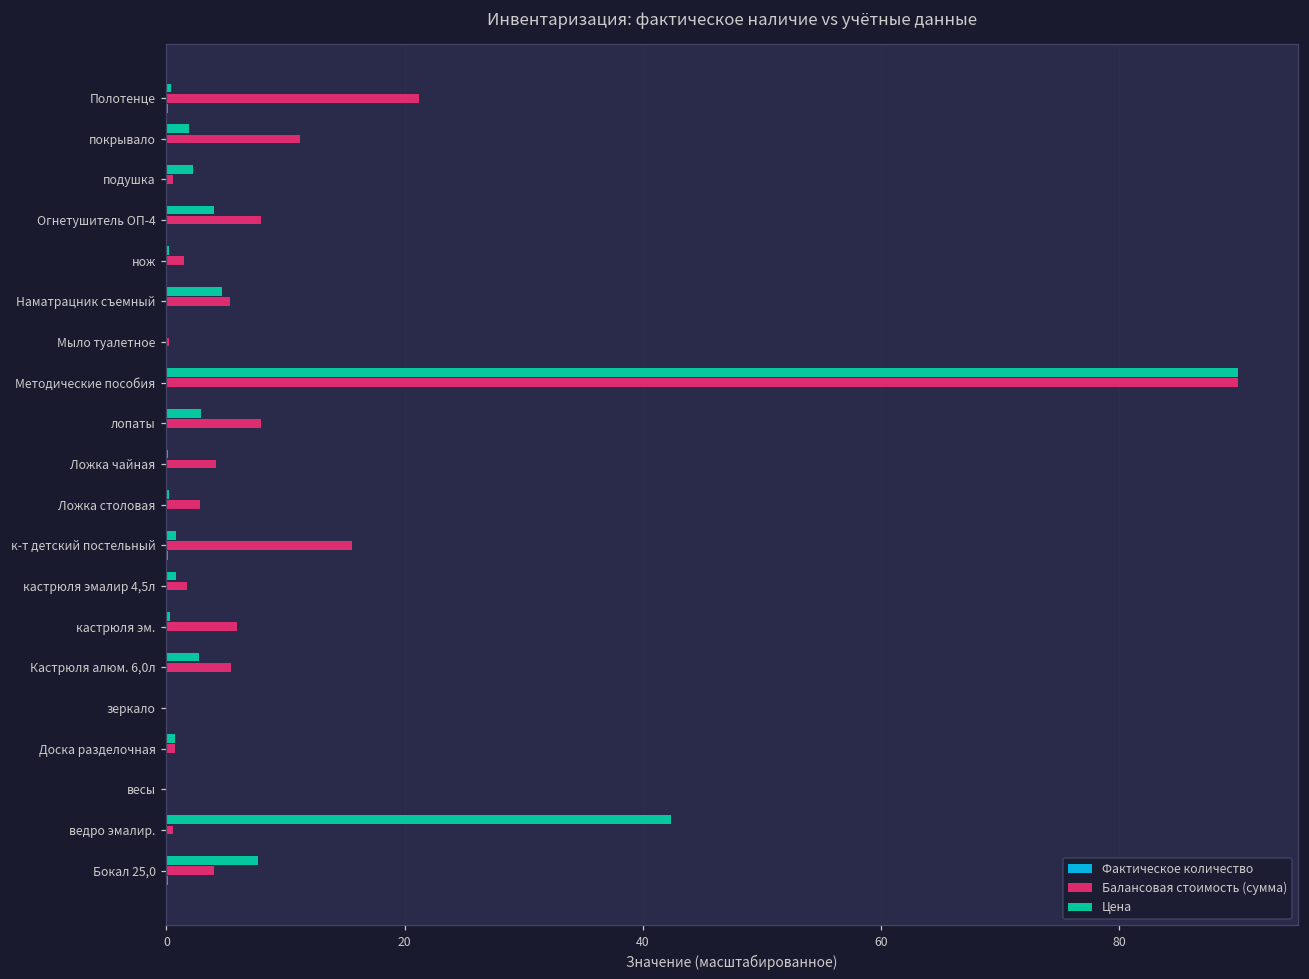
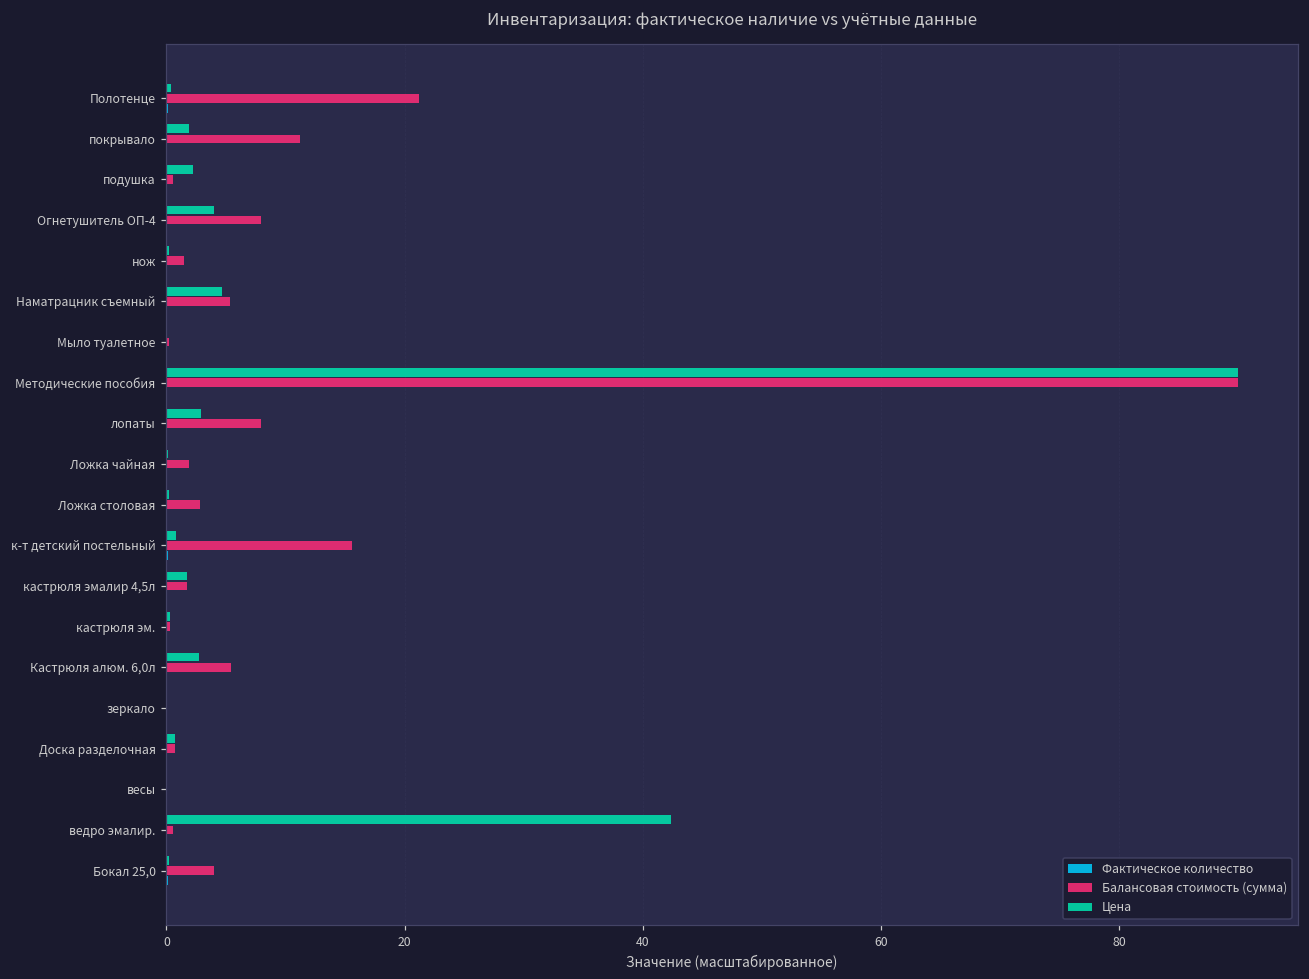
  {
    "Балансовая стоимость (сумма)": {
      "Полотенце": 21.2,
      "покрывало": 11.2,
      "подушка": 0.6,
      "Огнетушитель ОП-4": 8.0,
      "нож": 1.5,
      "Наматрацник съемный": 5.3,
      "Методические пособия": 90.0,
      "лопаты": 8.0,
-     "Ложка чайная": 4.2,
+     "Ложка чайная": 1.9,
      "Ложка столовая": 2.8,
      "к-т детский постельный": 15.6,
      "кастрюля эмалир 4,5л": 1.7,
-     "кастрюля эм.": 5.9,
+     "кастрюля эм.": 0.3,
      "Кастрюля алюм. 6,0л": 5.5,
      "Доска разделочная": 0.7,
      "ведро эмалир.": 0.5,
      "Бокал 25,0": 4.0
    },
    "Цена": {
      "Полотенце": 0.4,
      "покрывало": 1.9,
      "подушка": 2.3,
      "Огнетушитель ОП-4": 4.0,
      "Наматрацник съемный": 4.7,
      "Методические пособия": 90.0,
      "лопаты": 2.9,
      "Ложка столовая": 0.2,
      "к-т детский постельный": 0.8,
-     "кастрюля эмалир 4,5л": 0.8,
+     "кастрюля эмалир 4,5л": 1.7,
      "кастрюля эм.": 0.3,
      "Кастрюля алюм. 6,0л": 2.7,
      "Доска разделочная": 0.7,
      "ведро эмалир.": 42.4,
-     "Бокал 25,0": 7.7
+     "Бокал 25,0": 0.2
    }
  }
